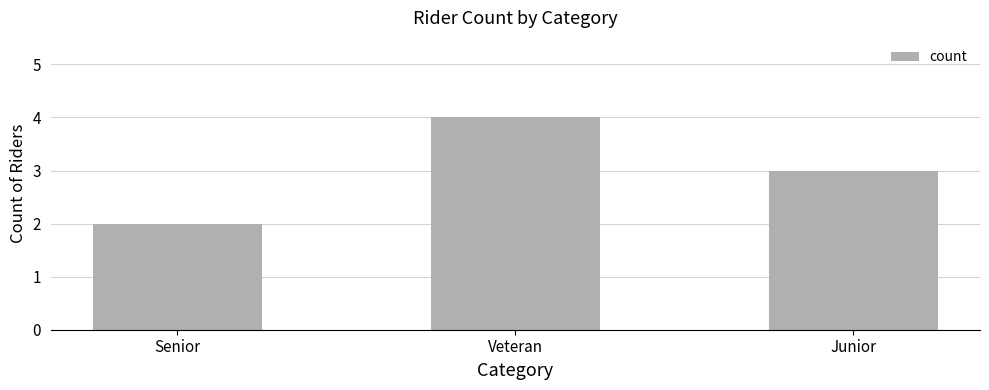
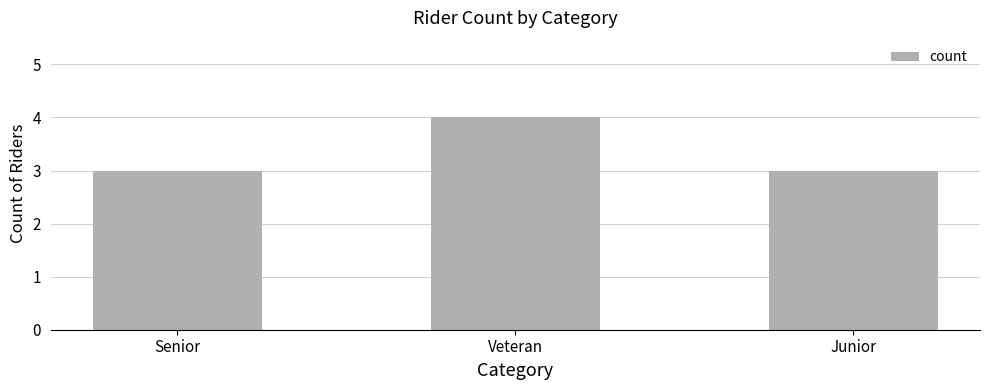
  {
-   "Senior": 2,
+   "Senior": 3,
    "Veteran": 4,
    "Junior": 3
  }
